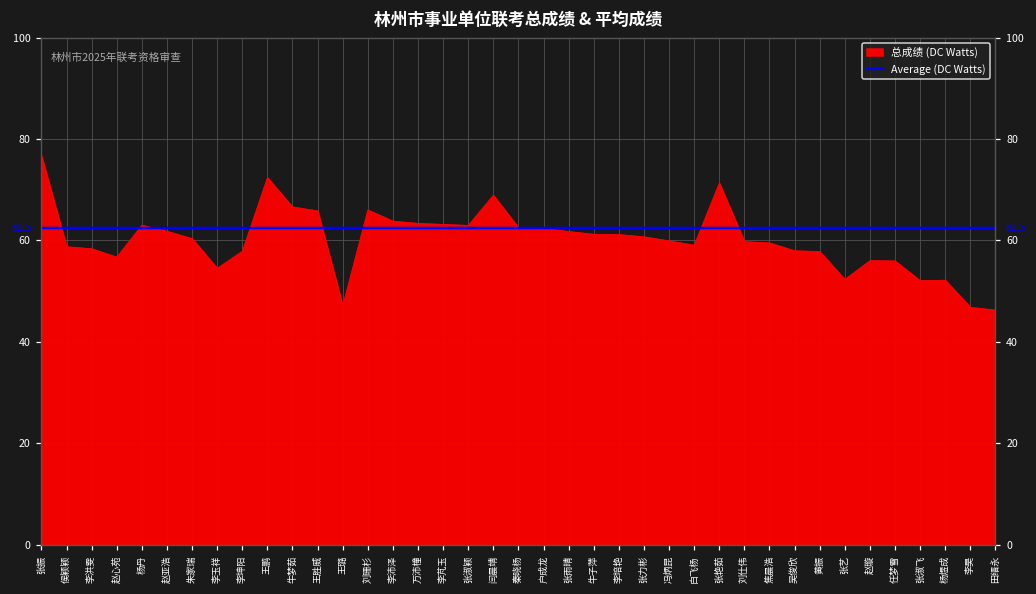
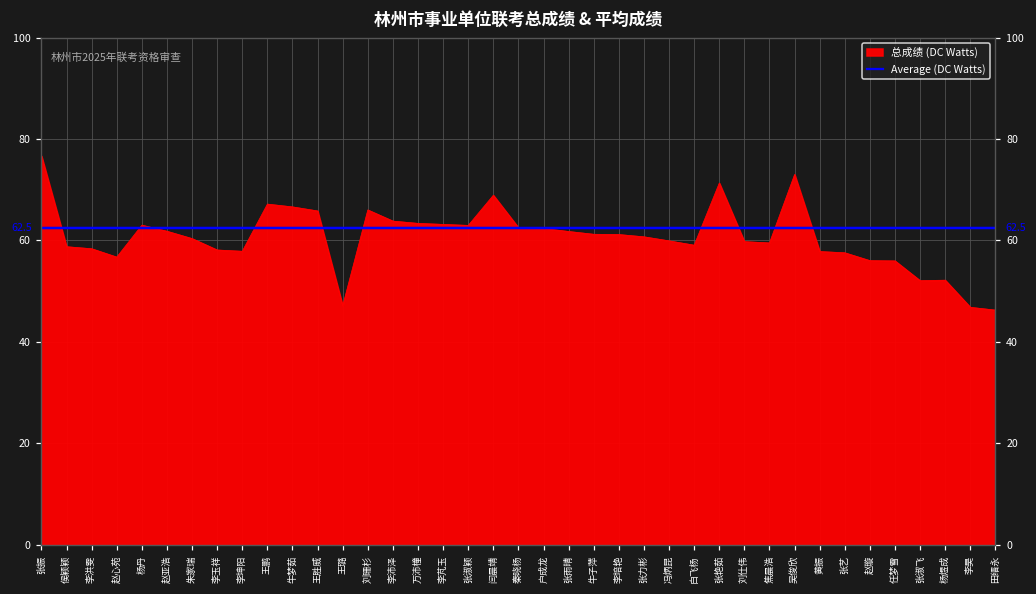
  {
    "总成绩 (DC Watts)": {
      "张振": 77,
      "侯颖颖": 59,
      "李洪雯": 58,
      "赵心苑": 57,
      "赵亚浩": 62,
      "朱家瑞": 60,
-     "李玉祥": 55,
+     "李玉祥": 58,
      "李坤阳": 58,
-     "王鹏": 72,
+     "王鹏": 67,
      "牛梦茹": 67,
      "王胜威": 66,
      "王璐": 47,
      "刘珊杉": 66,
      "李沛泽": 64,
      "万沛橦": 63,
      "李芃玉": 63,
      "闫晨靖": 69,
      "张雨晴": 62,
      "牛子萍": 61,
      "李培艳": 61,
      "张力彬": 61,
      "冯炳昆": 60,
      "白飞杨": 59,
      "张艳茹": 71,
      "刘仕伟": 60,
      "焦晨浩": 60,
-     "吴俊欣": 58,
+     "吴俊欣": 73,
      "黄振": 58,
-     "张艺": 52,
+     "张艺": 58,
      "赵璇": 56,
      "任梦雪": 56,
      "张淑飞": 52,
      "杨煜成": 52,
      "李昊": 47,
      "田缙永": 46
    },
    "Average (DC Watts)": {
      "张振": 62.5,
      "田缙永": 62.5
    }
  }
